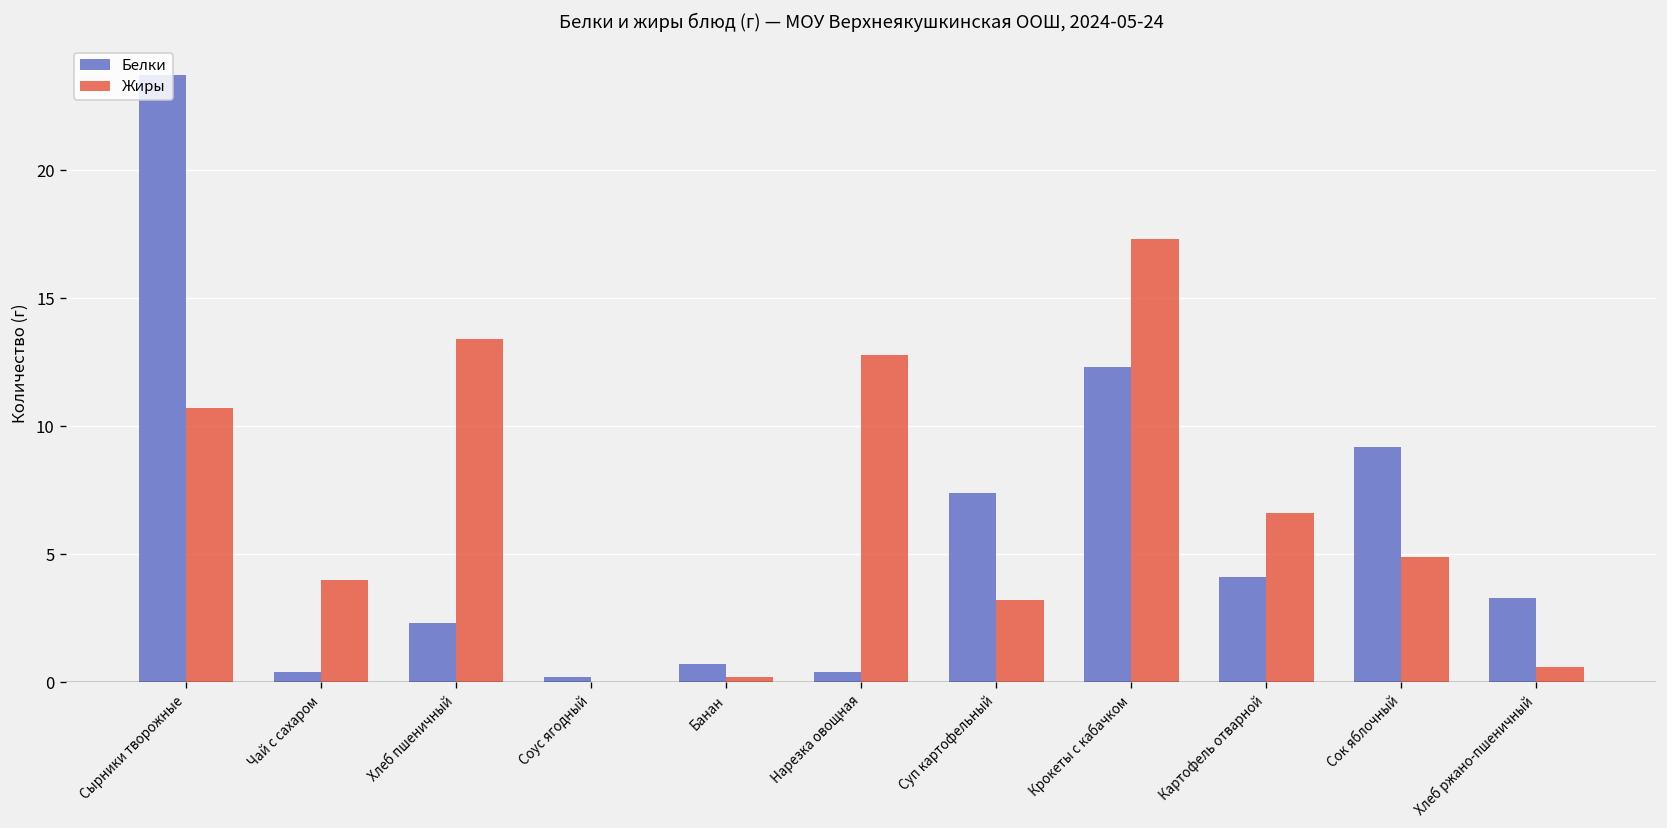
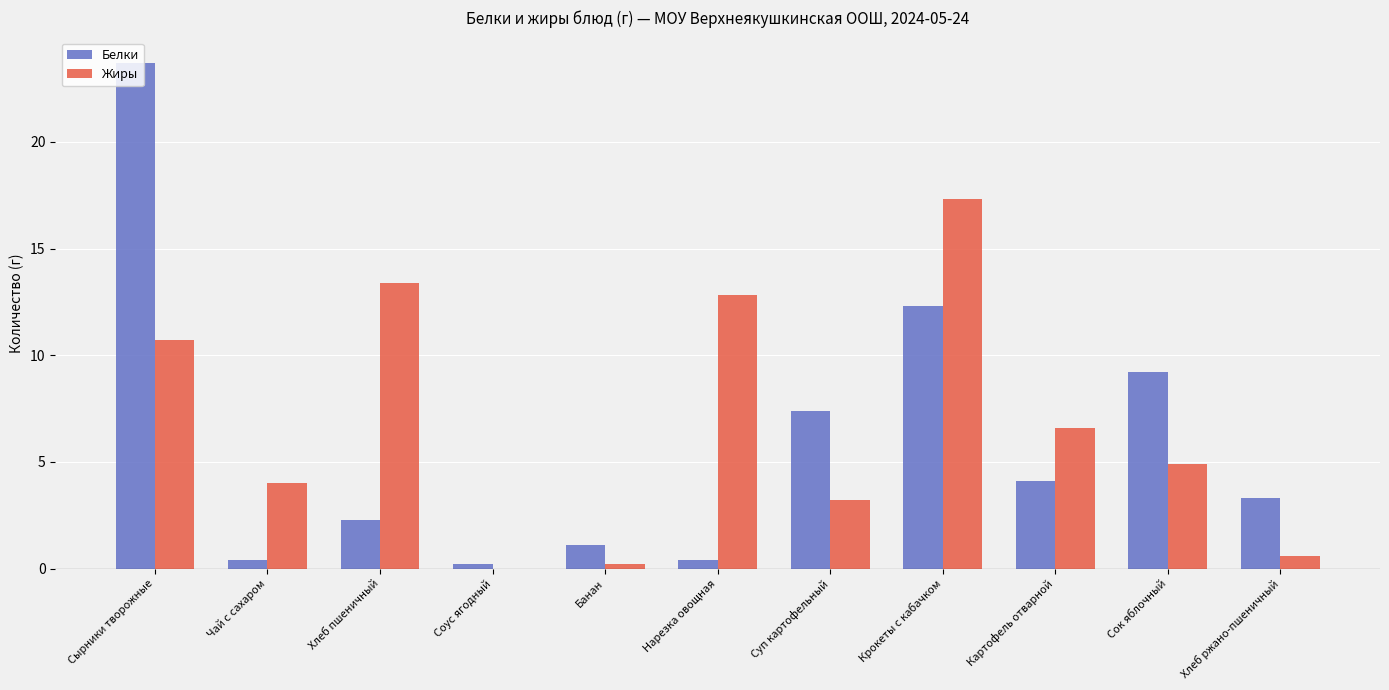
  {
    "Белки": {
      "Чай с сахаром": 0.4,
      "Хлеб пшеничный": 2.3,
      "Соус ягодный": 0.2,
-     "Банан": 0.7,
+     "Банан": 1.1,
      "Нарезка овощная": 0.4,
      "Суп картофельный": 7.4,
      "Крокеты с кабачком": 12.3,
      "Картофель отварной": 4.1,
      "Сок яблочный": 9.2,
      "Хлеб ржано-пшеничный": 3.3
    },
    "Жиры": {
      "Сырники творожные": 10.7,
      "Чай с сахаром": 4.0,
      "Хлеб пшеничный": 13.4,
      "Соус ягодный": 0.0,
      "Банан": 0.2,
      "Нарезка овощная": 12.8,
      "Суп картофельный": 3.2,
      "Крокеты с кабачком": 17.3,
      "Картофель отварной": 6.6,
      "Сок яблочный": 4.9,
      "Хлеб ржано-пшеничный": 0.6
    }
  }
